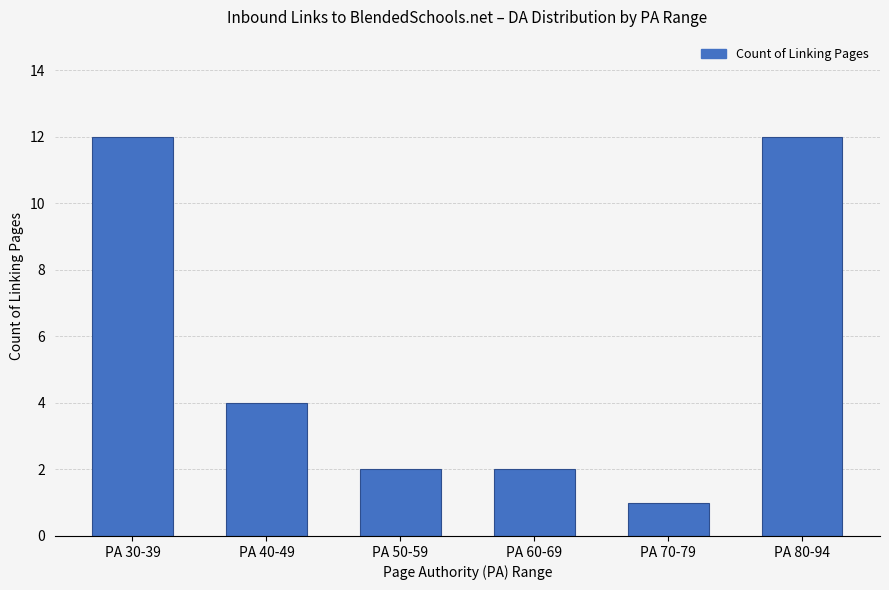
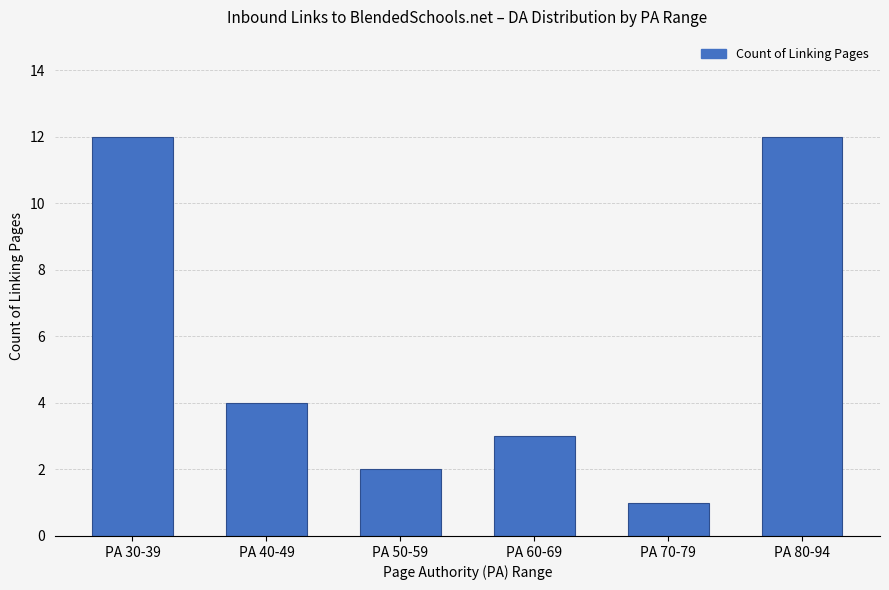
  {
    "PA 30-39": 12,
    "PA 40-49": 4,
    "PA 50-59": 2,
-   "PA 60-69": 2,
+   "PA 60-69": 3,
    "PA 70-79": 1,
    "PA 80-94": 12
  }
